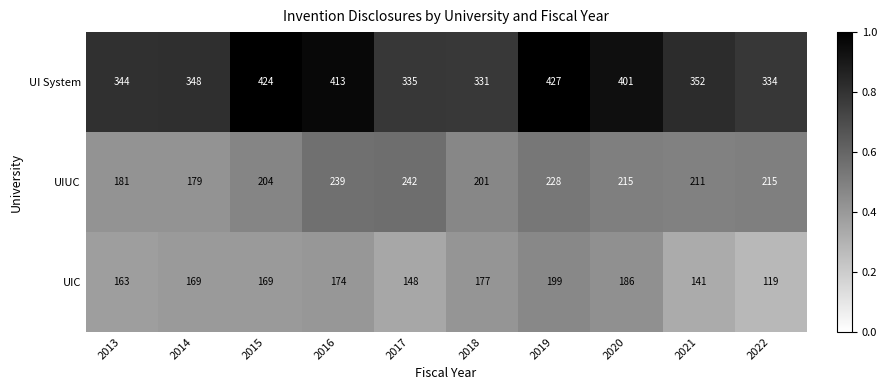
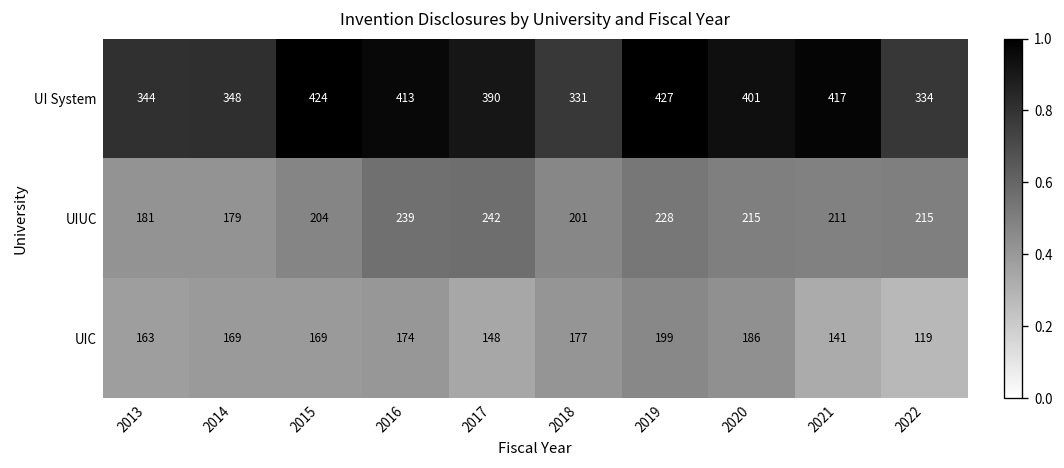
  {
    "UI System": {
      "2013": 344,
      "2014": 348,
      "2015": 424,
      "2016": 413,
-     "2017": 335,
+     "2017": 390,
      "2018": 331,
      "2019": 427,
      "2020": 401,
-     "2021": 352,
+     "2021": 417,
      "2022": 334
    },
    "UIUC": {
      "2013": 181,
      "2014": 179,
      "2015": 204,
      "2016": 239,
      "2017": 242,
      "2018": 201,
      "2019": 228,
      "2020": 215,
      "2021": 211,
      "2022": 215
    },
    "UIC": {
      "2013": 163,
      "2014": 169,
      "2015": 169,
      "2016": 174,
      "2017": 148,
      "2018": 177,
      "2019": 199,
      "2020": 186,
      "2021": 141,
      "2022": 119
    }
  }
